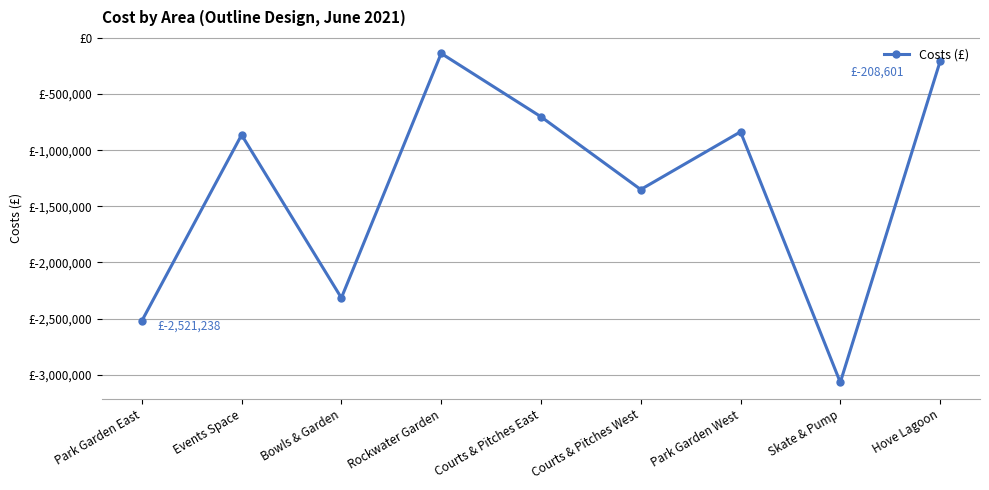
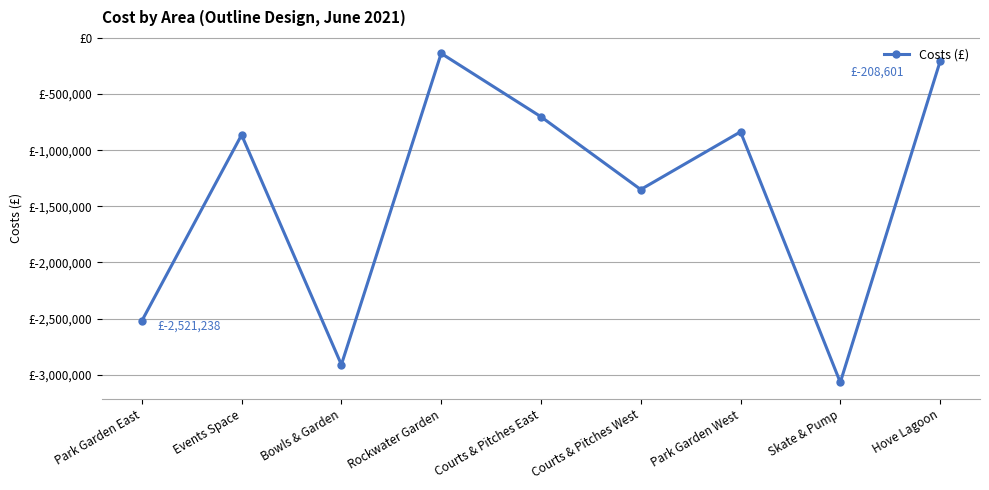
  {
    "Events Space": "£-860,000",
-   "Bowls & Garden": "£-2,320,000",
+   "Bowls & Garden": "£-2,910,000",
    "Rockwater Garden": "£-140,000",
    "Courts & Pitches East": "£-700,000",
    "Courts & Pitches West": "£-1,350,000",
    "Park Garden West": "£-840,000",
    "Skate & Pump": "£-3,070,000",
    "Hove Lagoon": "£-210,000"
  }
